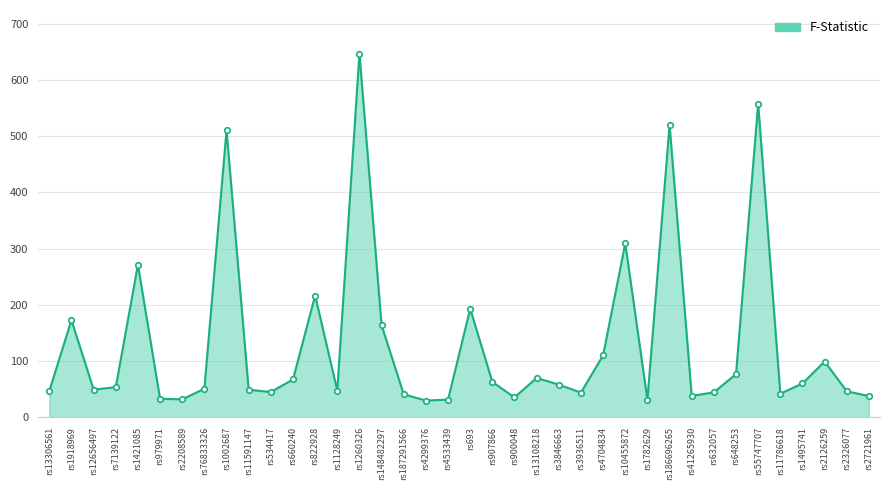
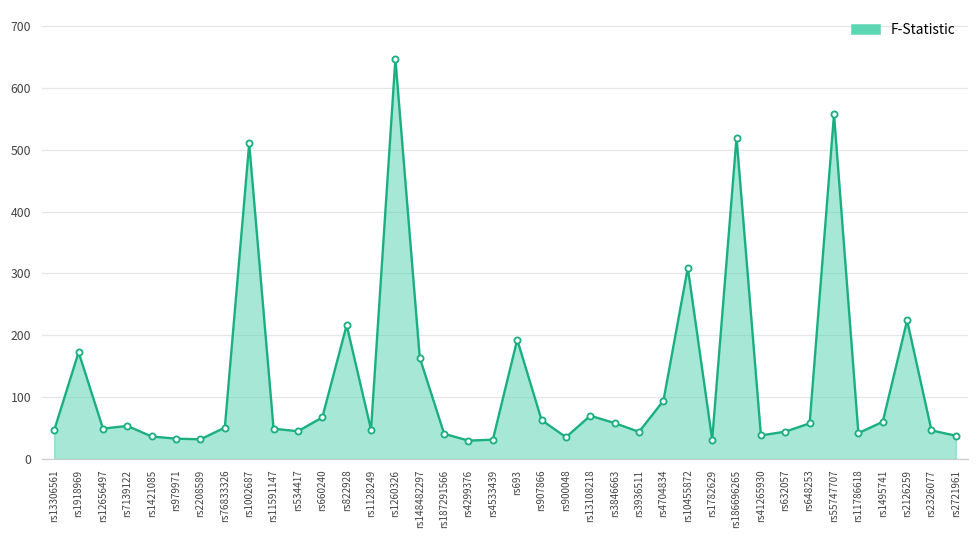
  {
    "rs13306561": 50,
    "rs1918969": 170,
    "rs12656497": 50,
    "rs7139122": 50,
-   "rs1421085": 270,
+   "rs1421085": 40,
    "rs979971": 30,
    "rs2208589": 30,
    "rs76833326": 50,
    "rs1002687": 510,
    "rs11591147": 50,
    "rs534417": 40,
    "rs660240": 70,
    "rs822928": 220,
    "rs1128249": 50,
    "rs1260326": 650,
    "rs148482297": 160,
    "rs187291566": 40,
    "rs4299376": 30,
    "rs4533439": 30,
    "rs693": 190,
    "rs907866": 60,
    "rs900048": 40,
    "rs13108218": 70,
    "rs3846663": 60,
    "rs3936511": 40,
-   "rs4704834": 110,
+   "rs4704834": 90,
    "rs10455872": 310,
    "rs1782629": 30,
    "rs186696265": 520,
    "rs41265930": 40,
    "rs632057": 40,
-   "rs648253": 80,
+   "rs648253": 60,
    "rs55747707": 560,
    "rs11786618": 40,
    "rs1495741": 60,
-   "rs2126259": 100,
+   "rs2126259": 220,
    "rs2326077": 50,
    "rs2721961": 40
  }
